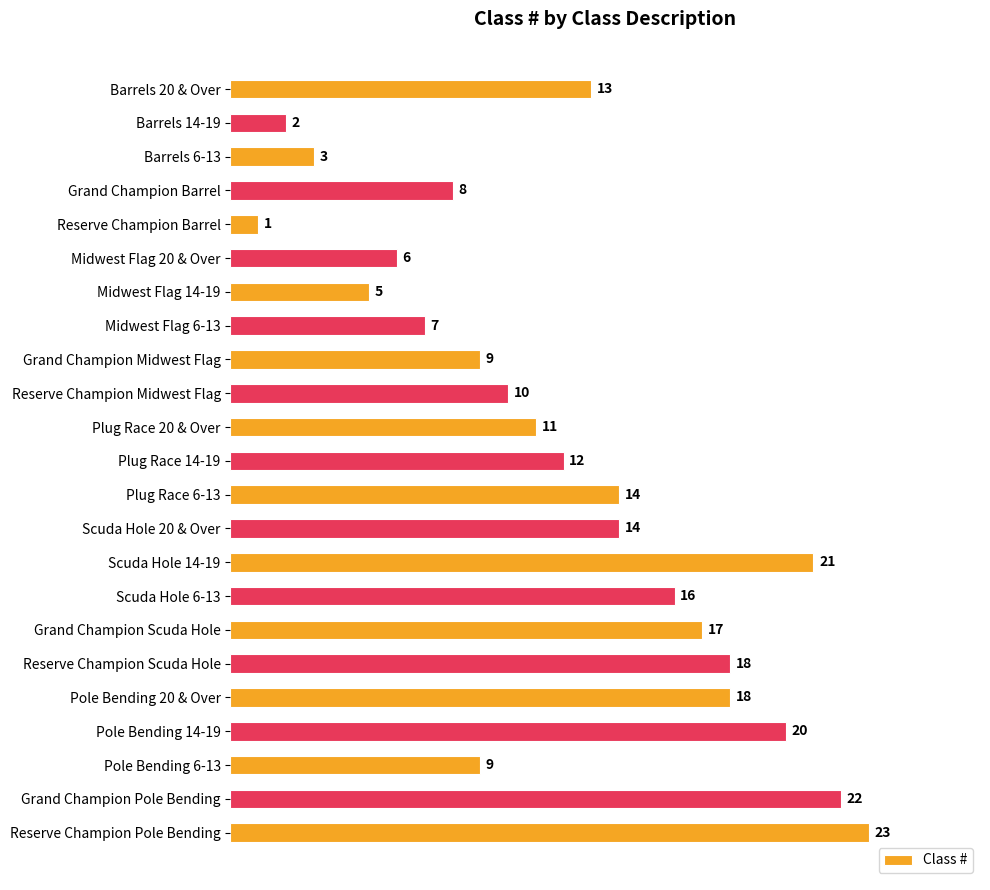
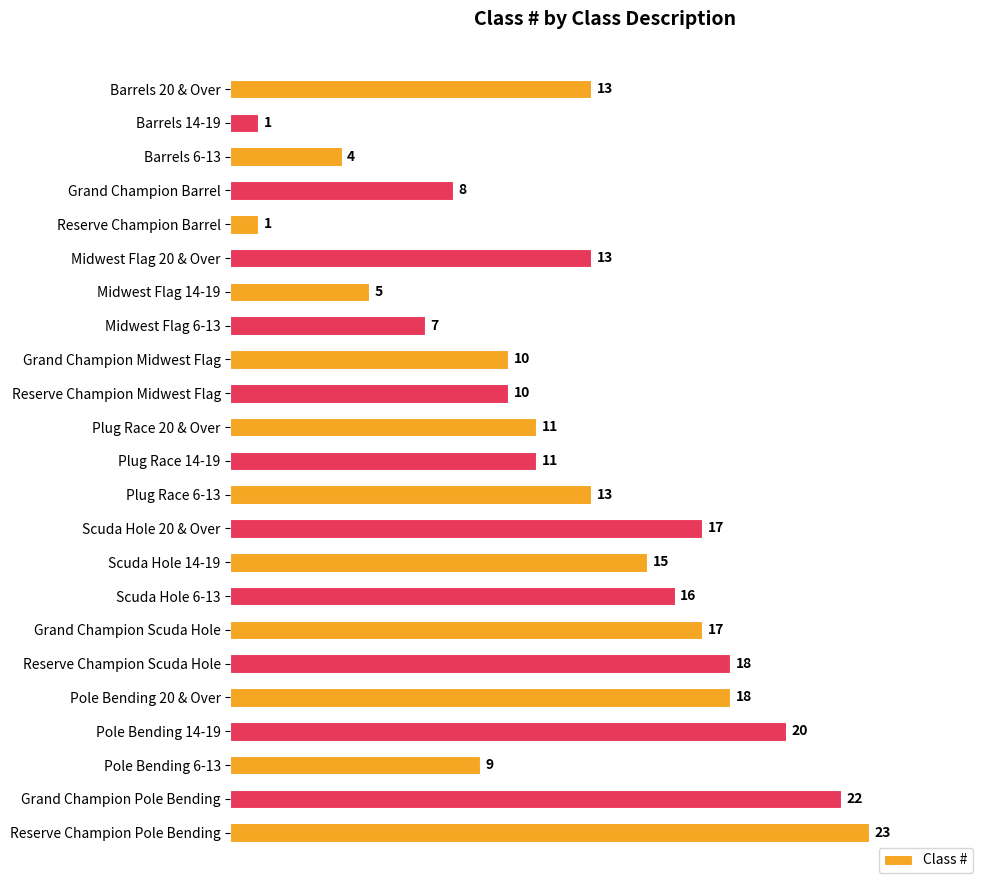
  {
    "Barrels 20 & Over": 13,
-   "Barrels 14-19": 2,
-   "Barrels 6-13": 3,
+   "Barrels 14-19": 1,
+   "Barrels 6-13": 4,
    "Grand Champion Barrel": 8,
    "Reserve Champion Barrel": 1,
-   "Midwest Flag 20 & Over": 6,
+   "Midwest Flag 20 & Over": 13,
    "Midwest Flag 14-19": 5,
    "Midwest Flag 6-13": 7,
-   "Grand Champion Midwest Flag": 9,
+   "Grand Champion Midwest Flag": 10,
    "Reserve Champion Midwest Flag": 10,
    "Plug Race 20 & Over": 11,
-   "Plug Race 14-19": 12,
-   "Plug Race 6-13": 14,
-   "Scuda Hole 20 & Over": 14,
-   "Scuda Hole 14-19": 21,
+   "Plug Race 14-19": 11,
+   "Plug Race 6-13": 13,
+   "Scuda Hole 20 & Over": 17,
+   "Scuda Hole 14-19": 15,
    "Scuda Hole 6-13": 16,
    "Grand Champion Scuda Hole": 17,
    "Reserve Champion Scuda Hole": 18,
    "Pole Bending 20 & Over": 18,
    "Pole Bending 14-19": 20,
    "Pole Bending 6-13": 9,
    "Grand Champion Pole Bending": 22,
    "Reserve Champion Pole Bending": 23
  }
